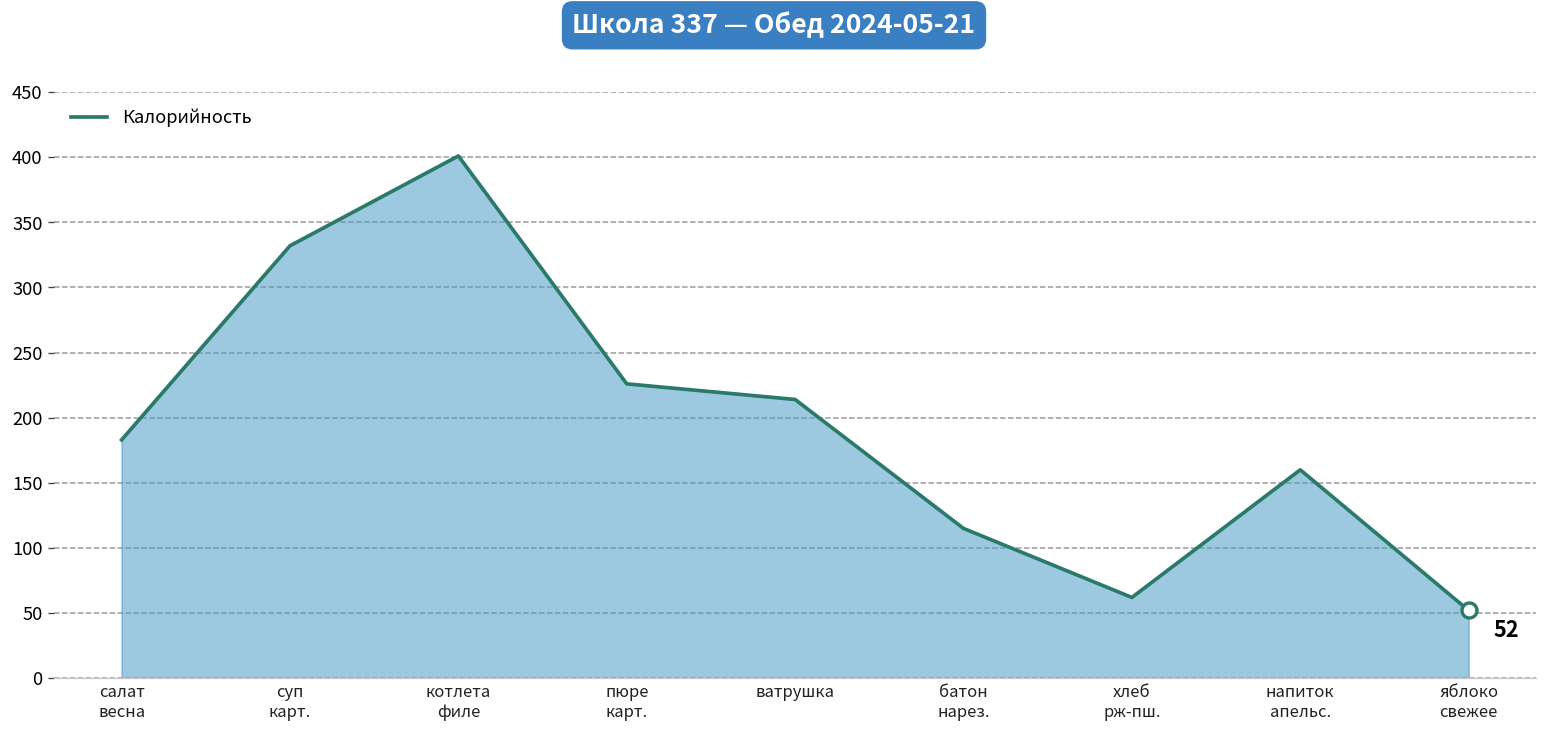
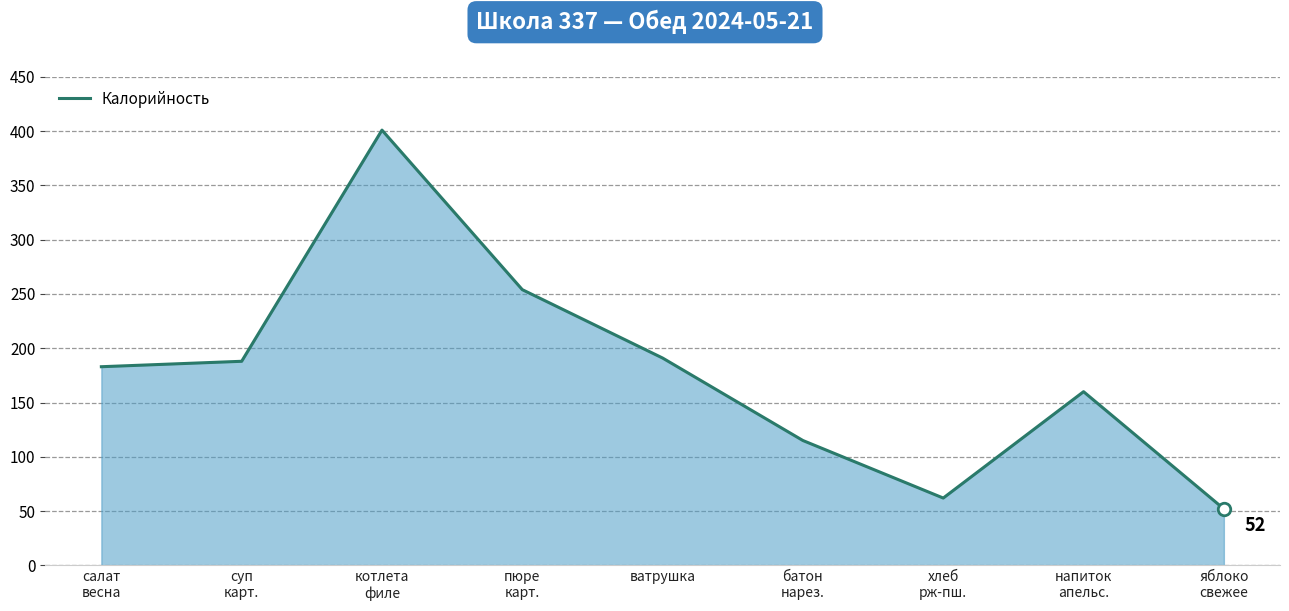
  {
    "Калорийность": {
      "салат весна": 183,
-     "суп карт.": 332,
+     "суп карт.": 188,
      "котлета филе": 401,
-     "пюре карт.": 226,
-     "ватрушка": 214,
+     "пюре карт.": 254,
+     "ватрушка": 191,
      "батон нарез.": 115,
      "хлеб рж-пш.": 62,
      "напиток апельс.": 160
    }
  }
